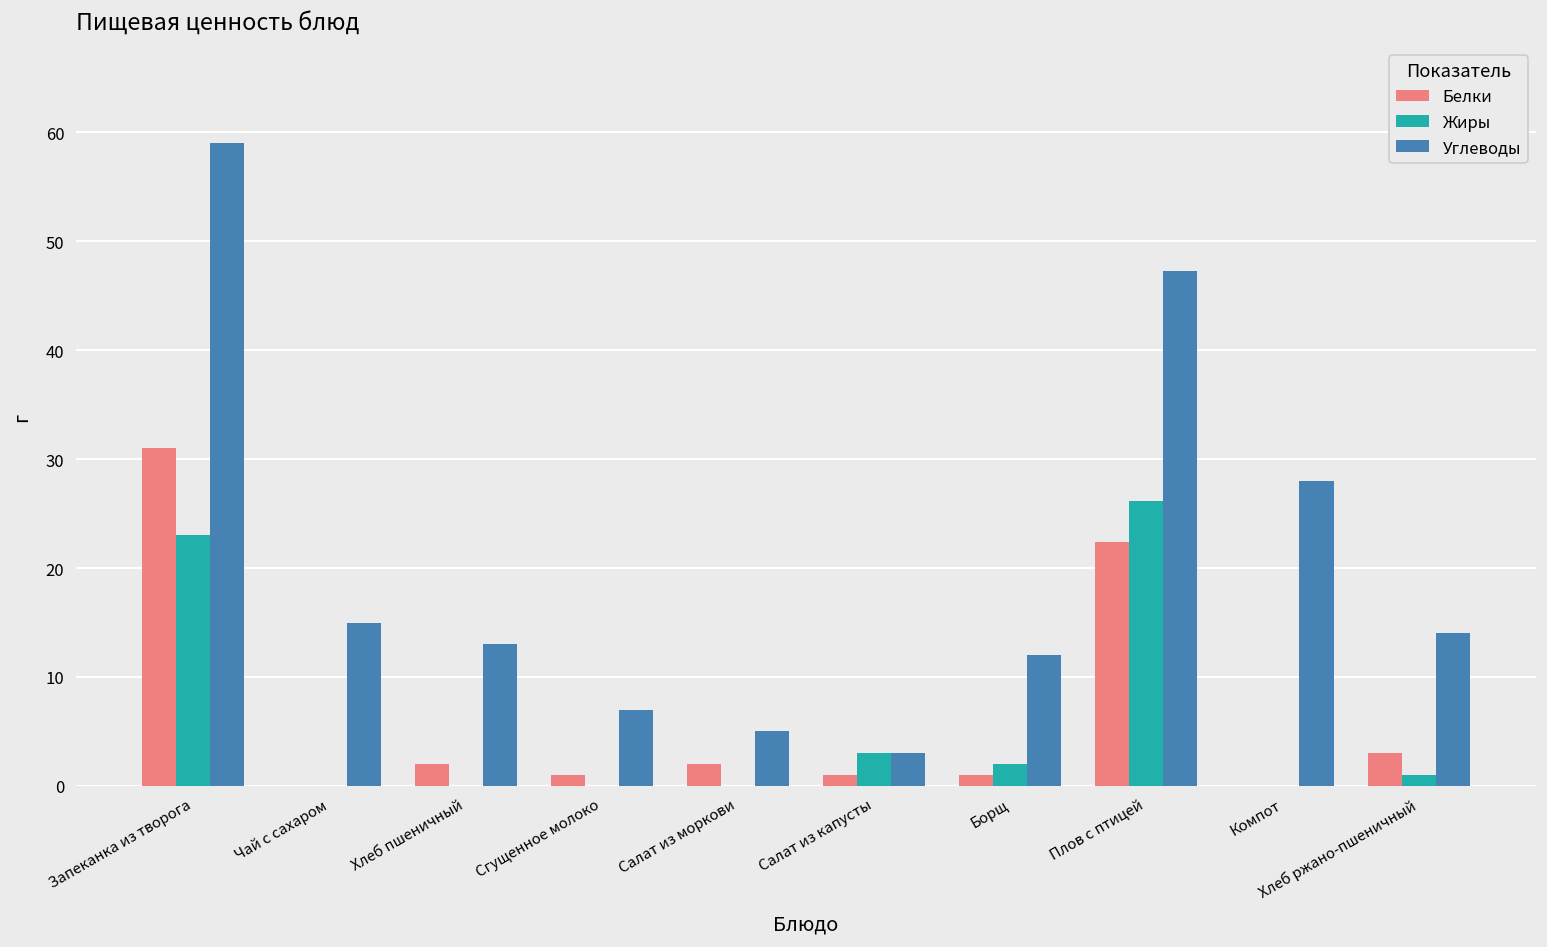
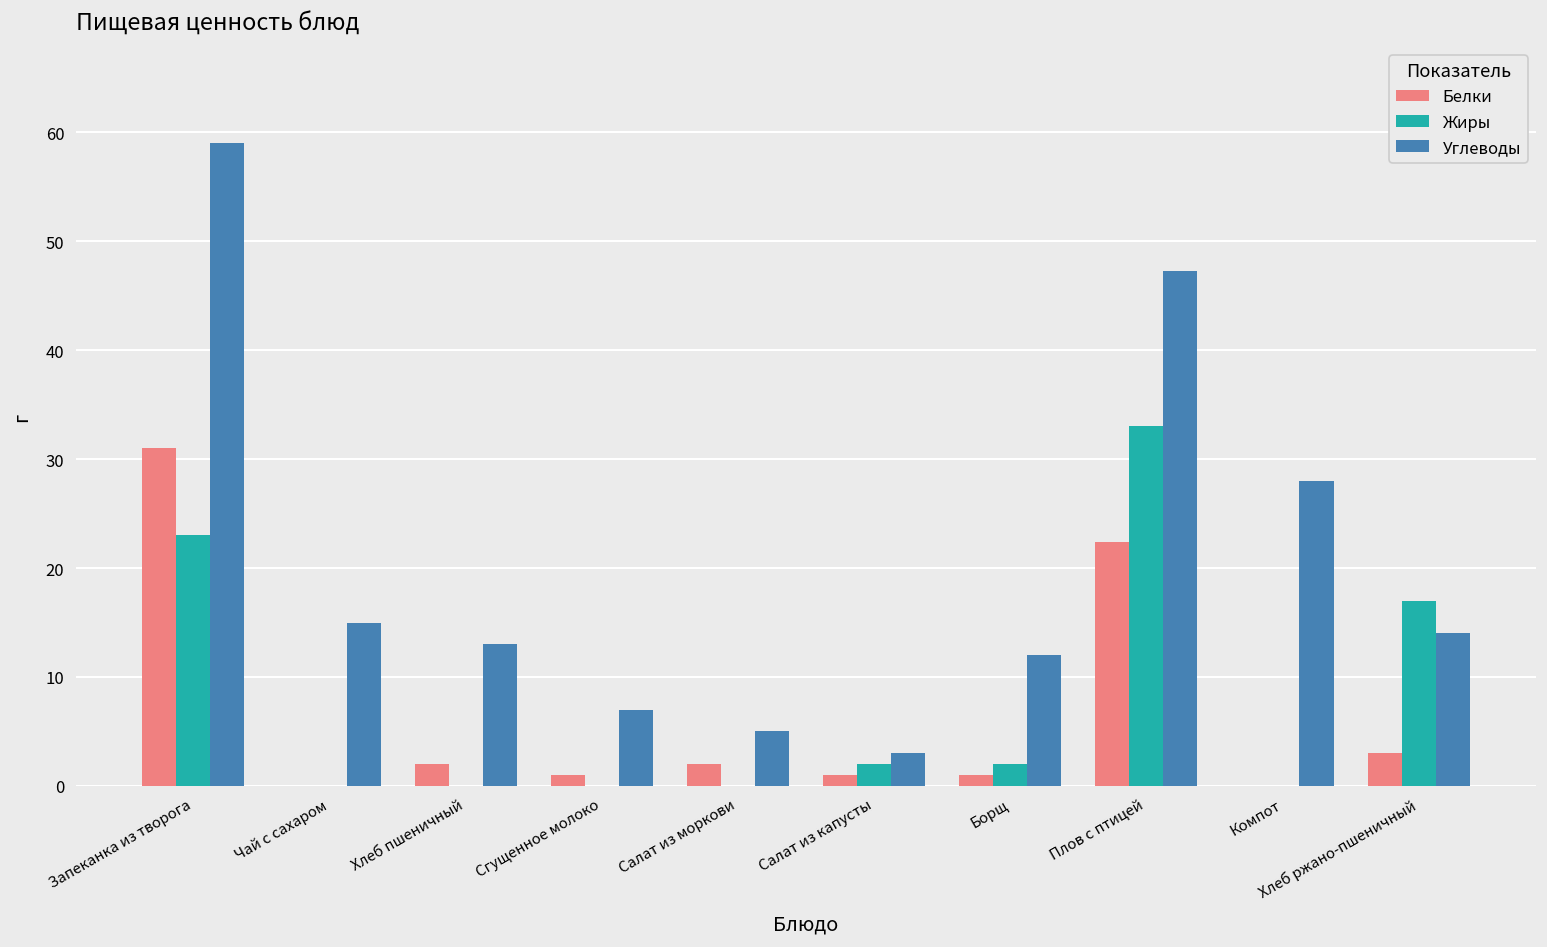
  {
    "Белки": {
      "Запеканка из творога": 31,
      "Чай с сахаром": 0,
      "Хлеб пшеничный": 2,
      "Сгущенное молоко": 1,
      "Салат из моркови": 2,
      "Салат из капусты": 1,
      "Борщ": 1,
      "Плов с птицей": 22,
      "Компот": 0,
      "Хлеб ржано-пшеничный": 3
    },
    "Жиры": {
      "Запеканка из творога": 23,
      "Чай с сахаром": 0,
      "Хлеб пшеничный": 0,
      "Сгущенное молоко": 0,
      "Салат из моркови": 0,
-     "Салат из капусты": 3,
+     "Салат из капусты": 2,
      "Борщ": 2,
-     "Плов с птицей": 26,
+     "Плов с птицей": 33,
      "Компот": 0,
-     "Хлеб ржано-пшеничный": 1
+     "Хлеб ржано-пшеничный": 17
    },
    "Углеводы": {
      "Запеканка из творога": 59,
      "Чай с сахаром": 15,
      "Хлеб пшеничный": 13,
      "Сгущенное молоко": 7,
      "Салат из моркови": 5,
      "Салат из капусты": 3,
      "Борщ": 12,
      "Плов с птицей": 47,
      "Компот": 28,
      "Хлеб ржано-пшеничный": 14
    }
  }
